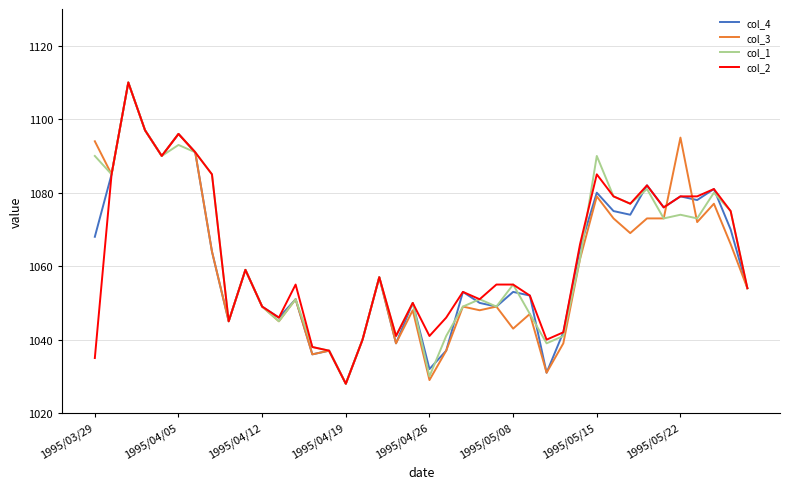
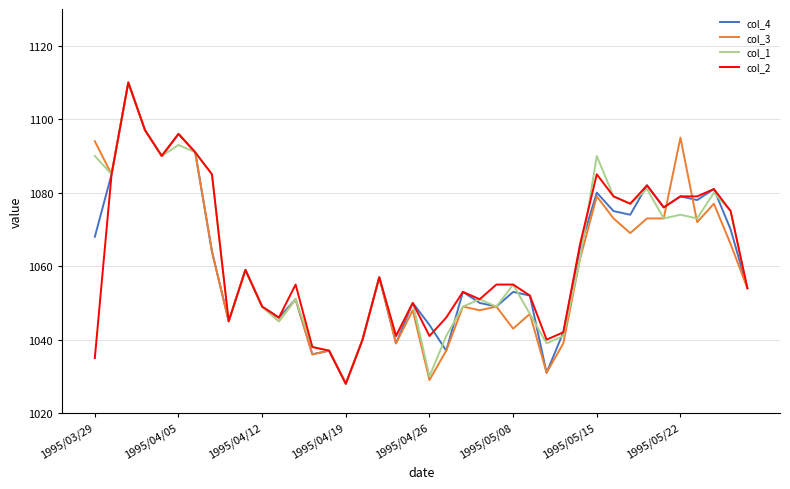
  {
    "col_4": {
      "1995/03/29": 1068,
-     "1995/04/26": 1032,
+     "1995/04/26": 1044,
      "1995/05/08": 1053,
      "1995/05/15": 1080
    },
    "col_3": {
      "1995/03/29": 1094,
      "1995/04/26": 1029,
      "1995/05/08": 1043,
      "1995/05/15": 1079,
      "1995/05/22": 1095
    },
    "col_1": {
      "1995/03/29": 1090,
      "1995/04/05": 1093,
      "1995/04/26": 1030,
      "1995/05/15": 1090,
      "1995/05/22": 1074
    },
    "col_2": {
      "1995/03/29": 1035,
      "1995/04/26": 1041,
      "1995/05/15": 1085
    }
  }
